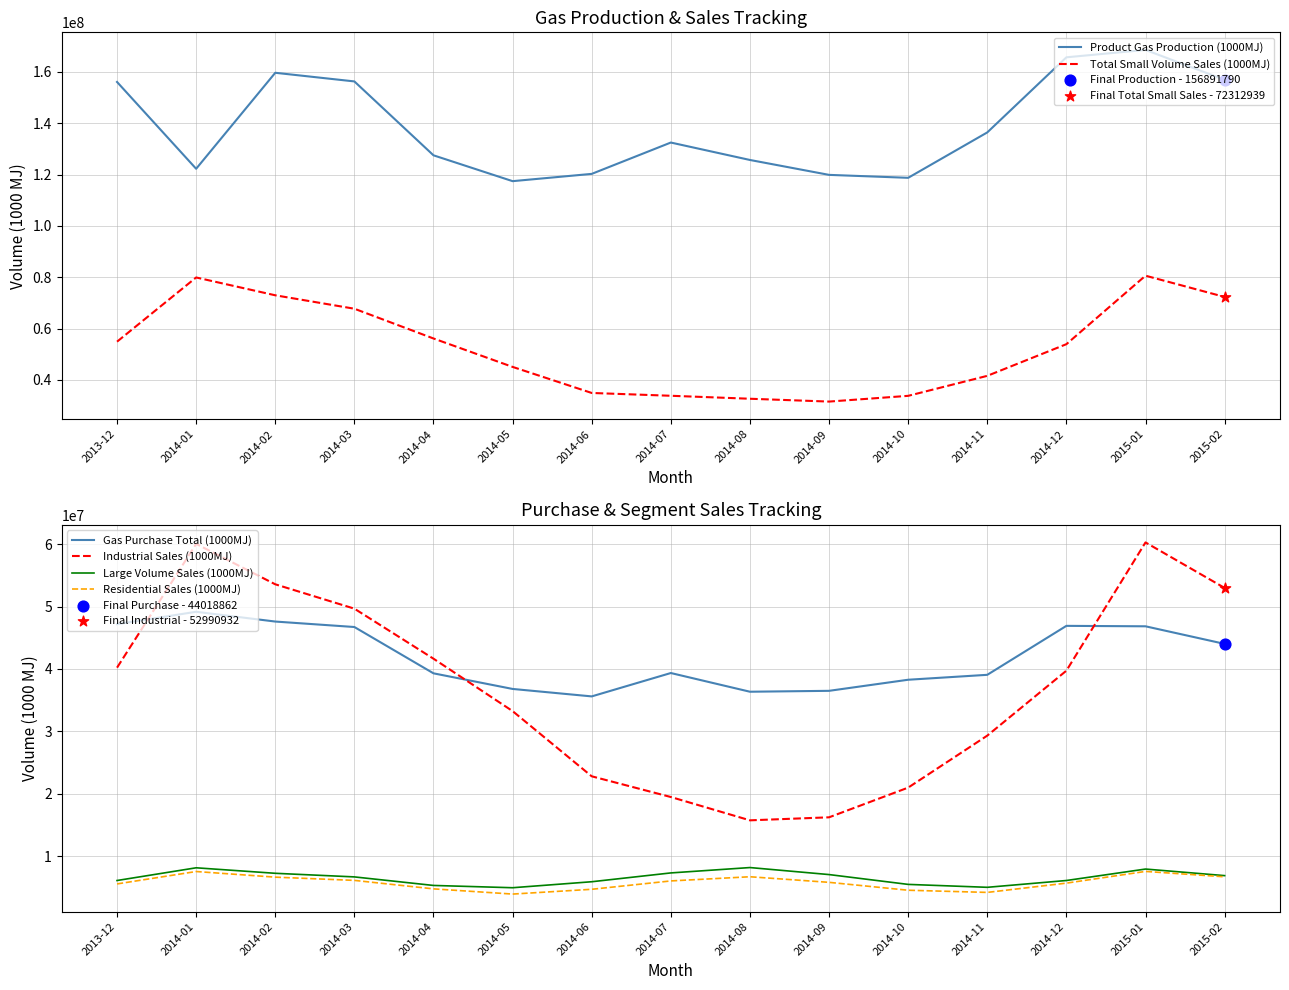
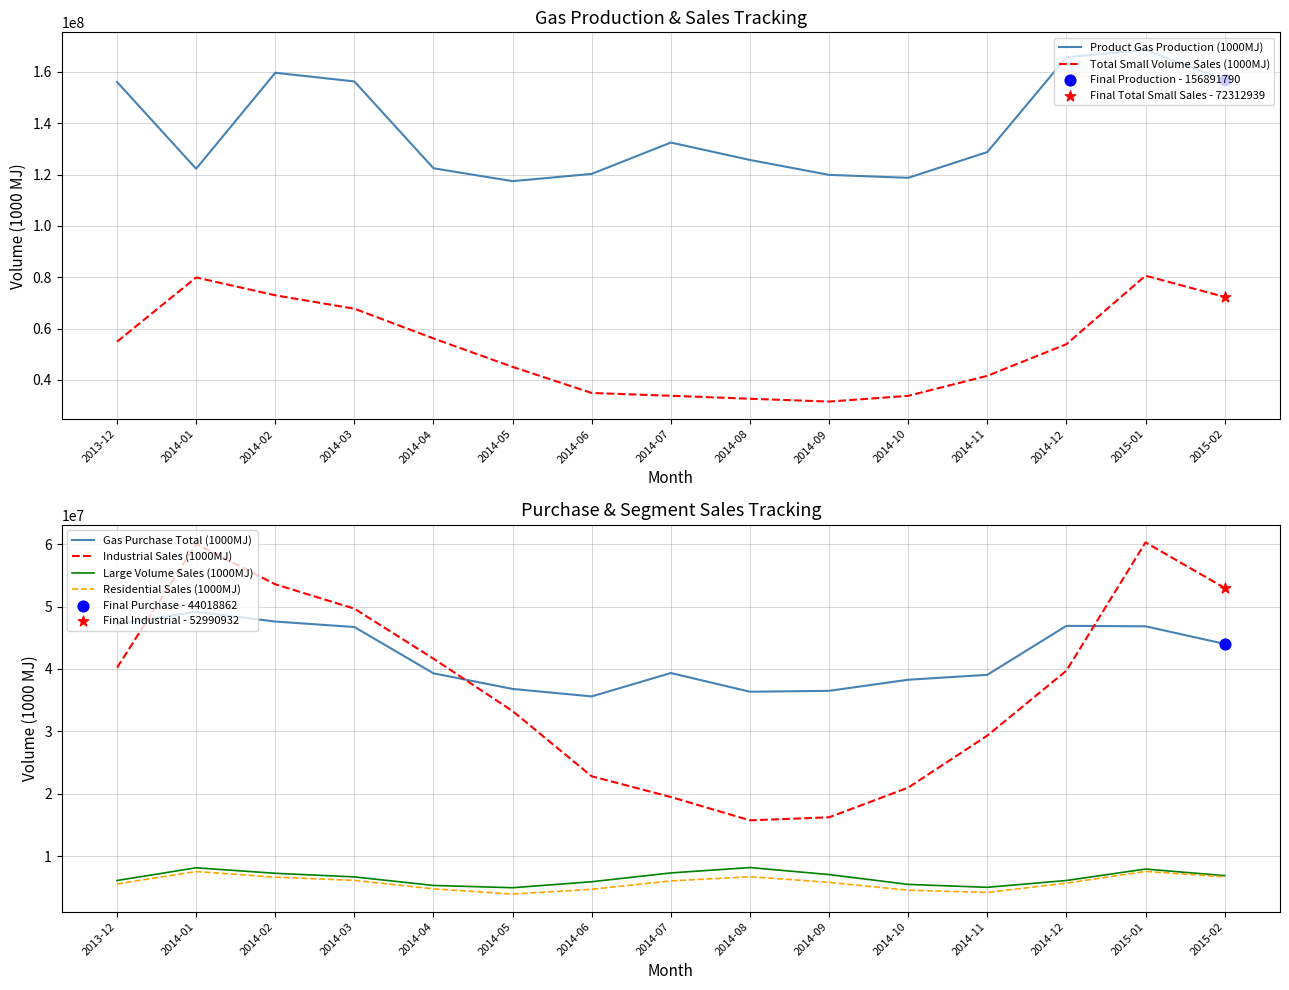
  {
    "Gas Production & Sales Tracking": {
      "Product Gas Production (1000MJ)": {
        "2013-12": 156000000,
        "2014-01": 122000000,
        "2014-02": 160000000,
        "2014-03": 156000000,
-       "2014-04": 127000000,
+       "2014-04": 122000000,
        "2014-05": 117000000,
        "2014-06": 120000000,
        "2014-07": 132000000,
        "2014-08": 126000000,
        "2014-09": 120000000,
        "2014-10": 119000000,
-       "2014-11": 136000000
+       "2014-11": 129000000
      }
    },
    "Purchase & Segment Sales Tracking": {
      "Gas Purchase Total (1000MJ)": {
        "2014-02": 48000000,
        "2014-03": 47000000,
        "2014-04": 39000000,
        "2014-05": 37000000,
        "2014-06": 36000000,
        "2014-07": 39000000,
        "2014-08": 36000000,
        "2014-09": 36000000,
        "2014-10": 38000000,
        "2014-11": 39000000,
        "2014-12": 47000000,
        "2015-01": 47000000
      },
      "Large Volume Sales (1000MJ)": {
        "2013-12": 6000000,
        "2014-01": 8000000,
        "2014-02": 7000000,
        "2014-03": 7000000,
        "2014-04": 5000000,
        "2014-05": 5000000,
        "2014-06": 6000000,
        "2014-07": 7000000,
        "2014-08": 8000000,
        "2014-09": 7000000,
        "2014-10": 5000000,
        "2014-11": 5000000,
        "2014-12": 6000000
      },
      "Residential Sales (1000MJ)": {
        "2013-12": 6000000,
        "2014-01": 8000000,
        "2014-02": 7000000,
        "2014-03": 6000000,
        "2014-04": 5000000,
        "2014-05": 4000000,
        "2014-06": 5000000,
        "2014-07": 6000000,
        "2014-08": 7000000,
        "2014-09": 6000000,
        "2014-10": 5000000,
        "2014-11": 4000000,
        "2014-12": 6000000
      }
    }
  }
